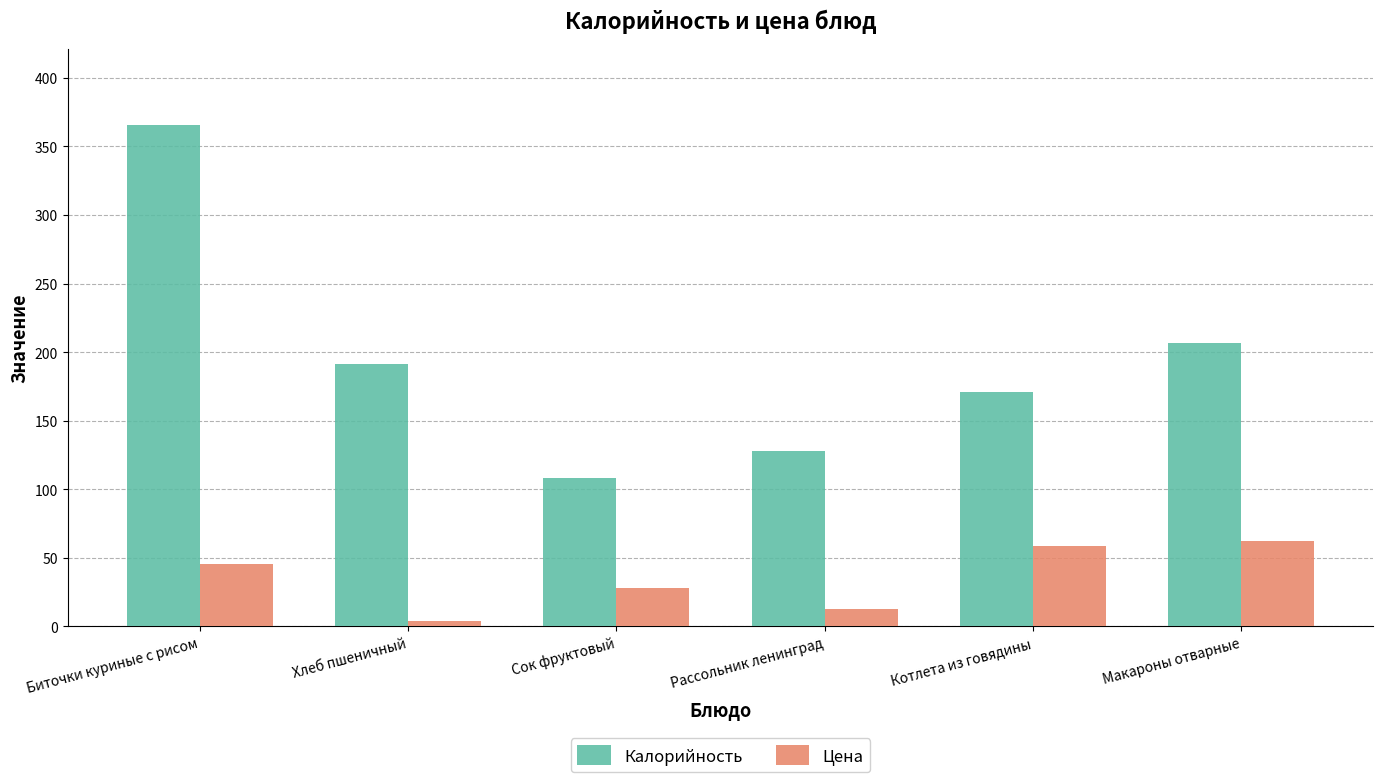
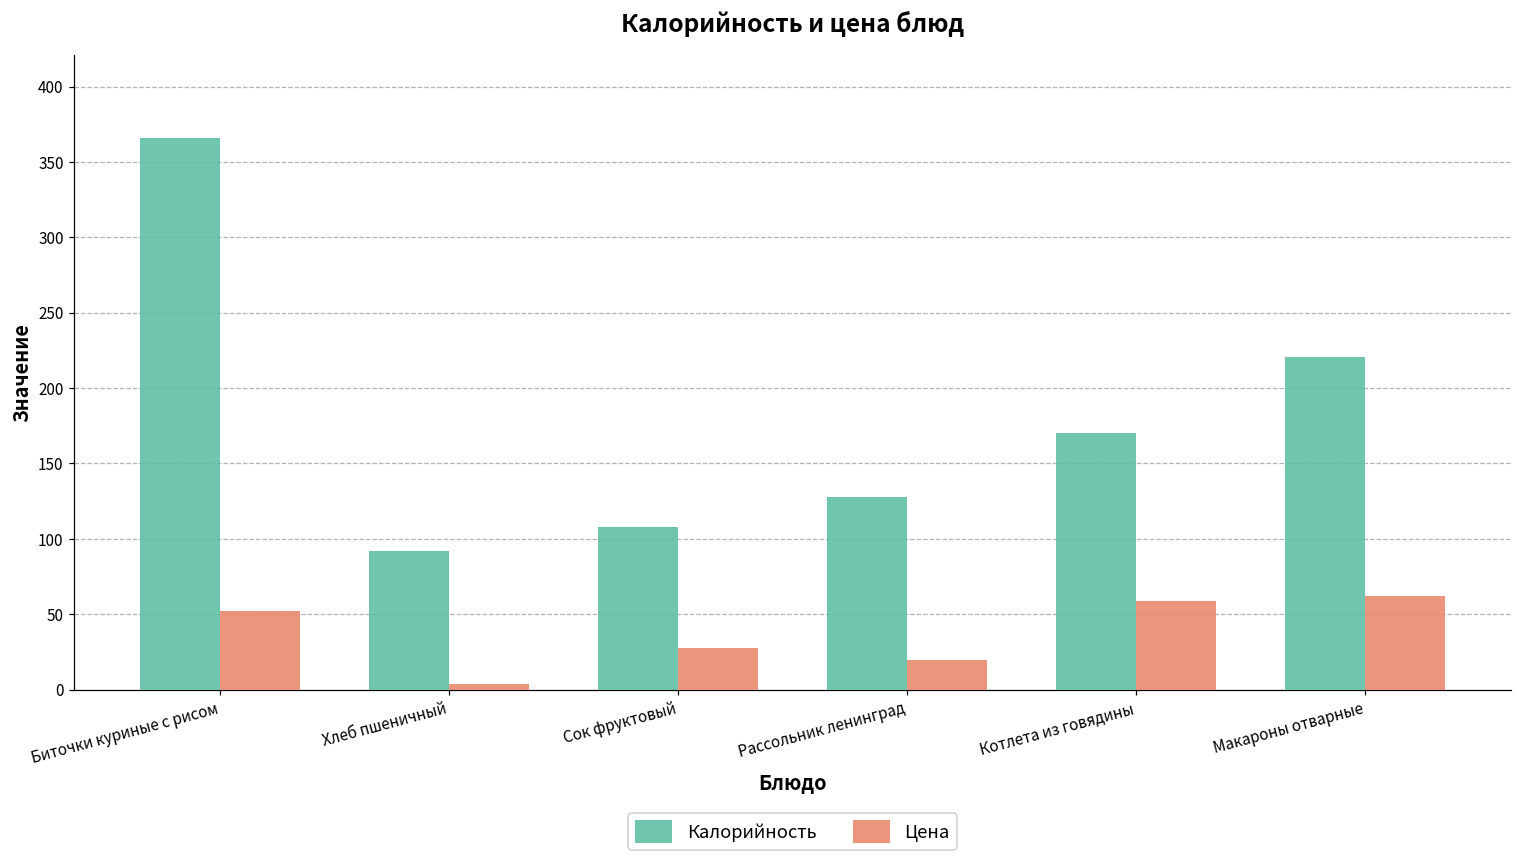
  {
    "Калорийность": {
      "Биточки куриные с рисом": 366,
-     "Хлеб пшеничный": 191,
+     "Хлеб пшеничный": 92,
      "Сок фруктовый": 108,
      "Рассольник ленинград": 128,
      "Котлета из говядины": 171,
-     "Макароны отварные": 207
+     "Макароны отварные": 221
    },
    "Цена": {
-     "Биточки куриные с рисом": 45,
+     "Биточки куриные с рисом": 52,
      "Хлеб пшеничный": 4,
      "Сок фруктовый": 28,
-     "Рассольник ленинград": 12,
+     "Рассольник ленинград": 20,
      "Котлета из говядины": 59,
      "Макароны отварные": 62
    }
  }
